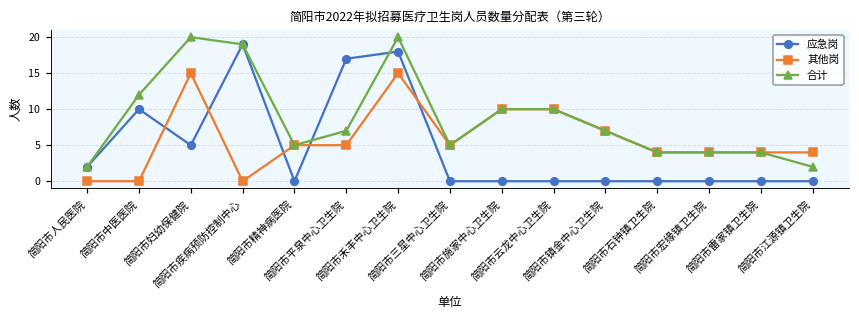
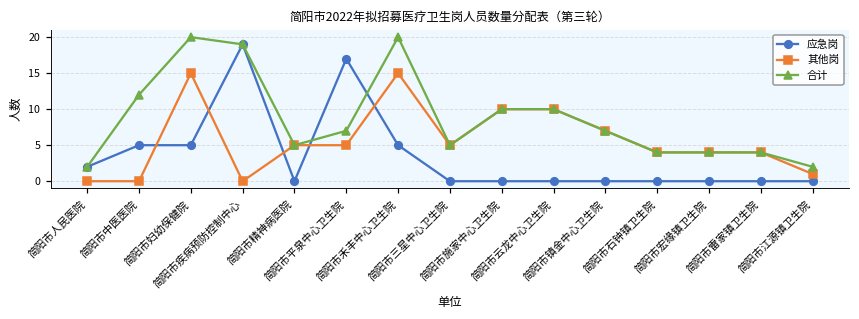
  {
    "应急岗": {
-     "简阳市中医医院": 10,
+     "简阳市中医医院": 5,
      "简阳市妇幼保健院": 5,
      "简阳市精神病医院": 0,
      "简阳市平泉中心卫生院": 17,
-     "简阳市禾丰中心卫生院": 18,
+     "简阳市禾丰中心卫生院": 5,
      "简阳市三星中心卫生院": 0,
      "简阳市施家中心卫生院": 0,
      "简阳市云龙中心卫生院": 0,
      "简阳市镇金中心卫生院": 0,
      "简阳市石钟镇卫生院": 0,
      "简阳市宏缘镇卫生院": 0,
      "简阳市雷家镇卫生院": 0,
      "简阳市江源镇卫生院": 0
    },
    "其他岗": {
      "简阳市人民医院": 0,
      "简阳市中医医院": 0,
      "简阳市妇幼保健院": 15,
      "简阳市疾病预防控制中心": 0,
      "简阳市平泉中心卫生院": 5,
      "简阳市禾丰中心卫生院": 15,
-     "简阳市江源镇卫生院": 4
+     "简阳市江源镇卫生院": 1
    },
    "合计": {
      "简阳市中医医院": 12,
      "简阳市妇幼保健院": 20,
      "简阳市平泉中心卫生院": 7,
      "简阳市禾丰中心卫生院": 20,
      "简阳市江源镇卫生院": 2
    }
  }
